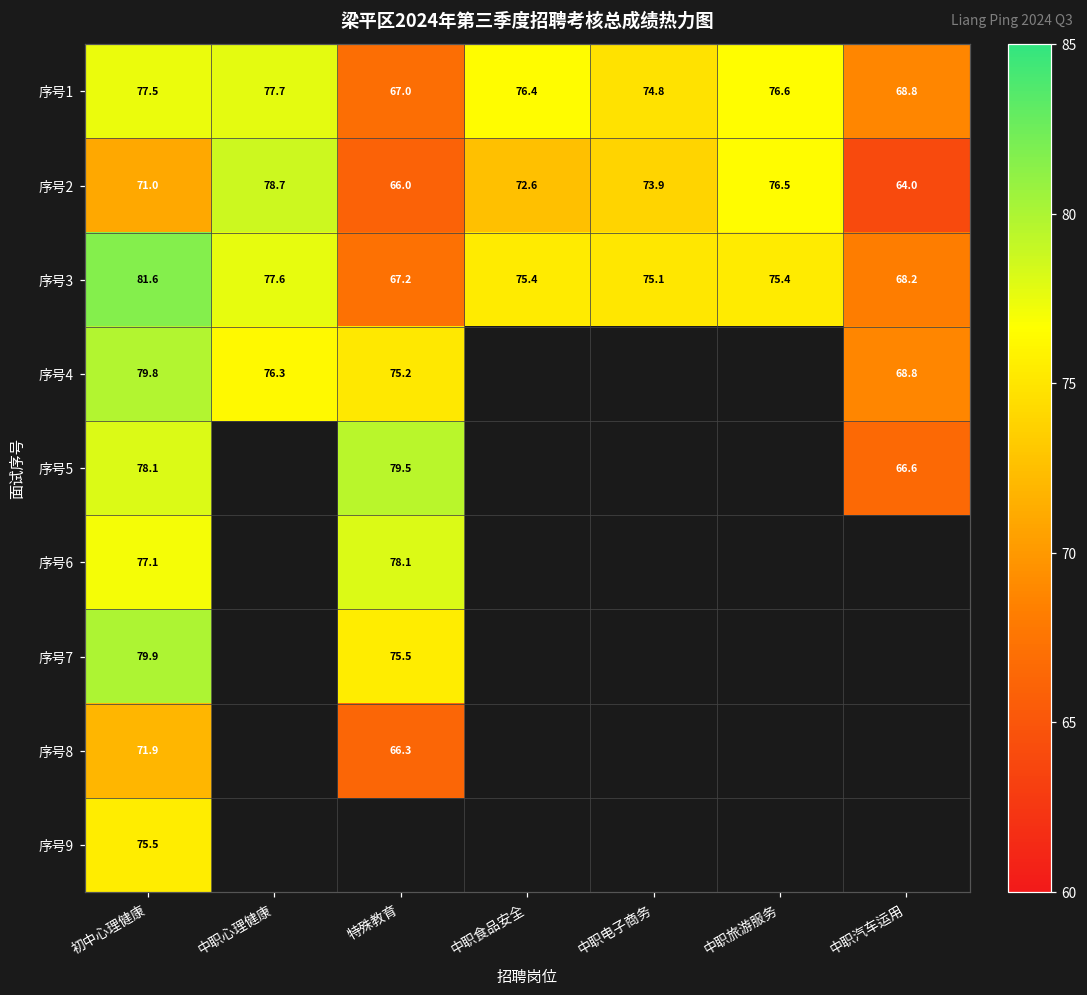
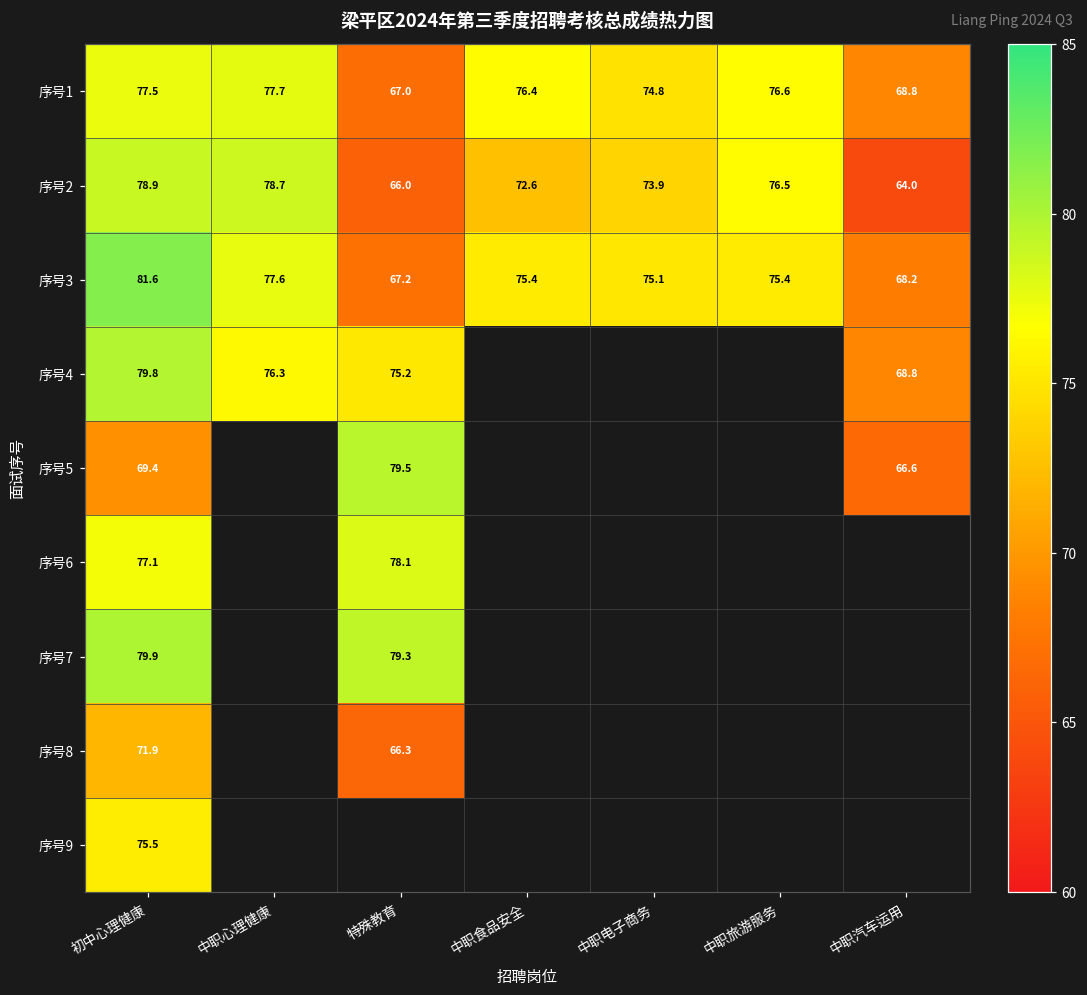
  {
    "序号1": {
      "初中心理健康": 77.5,
      "中职心理健康": 77.7,
      "特殊教育": 67.0,
      "中职食品安全": 76.4,
      "中职电子商务": 74.8,
      "中职旅游服务": 76.6,
      "中职汽车运用": 68.8
    },
    "序号2": {
-     "初中心理健康": 71.0,
+     "初中心理健康": 78.9,
      "中职心理健康": 78.7,
      "特殊教育": 66.0,
      "中职食品安全": 72.6,
      "中职电子商务": 73.9,
      "中职旅游服务": 76.5,
      "中职汽车运用": 64.0
    },
    "序号3": {
      "初中心理健康": 81.6,
      "中职心理健康": 77.6,
      "特殊教育": 67.2,
      "中职食品安全": 75.4,
      "中职电子商务": 75.1,
      "中职旅游服务": 75.4,
      "中职汽车运用": 68.2
    },
    "序号4": {
      "初中心理健康": 79.8,
      "中职心理健康": 76.3,
      "特殊教育": 75.2,
      "中职汽车运用": 68.8
    },
    "序号5": {
-     "初中心理健康": 78.1,
+     "初中心理健康": 69.4,
      "特殊教育": 79.5,
      "中职汽车运用": 66.6
    },
    "序号6": {
      "初中心理健康": 77.1,
      "特殊教育": 78.1
    },
    "序号7": {
      "初中心理健康": 79.9,
-     "特殊教育": 75.5
+     "特殊教育": 79.3
    },
    "序号8": {
      "初中心理健康": 71.9,
      "特殊教育": 66.3
    },
    "序号9": {
      "初中心理健康": 75.5
    }
  }
